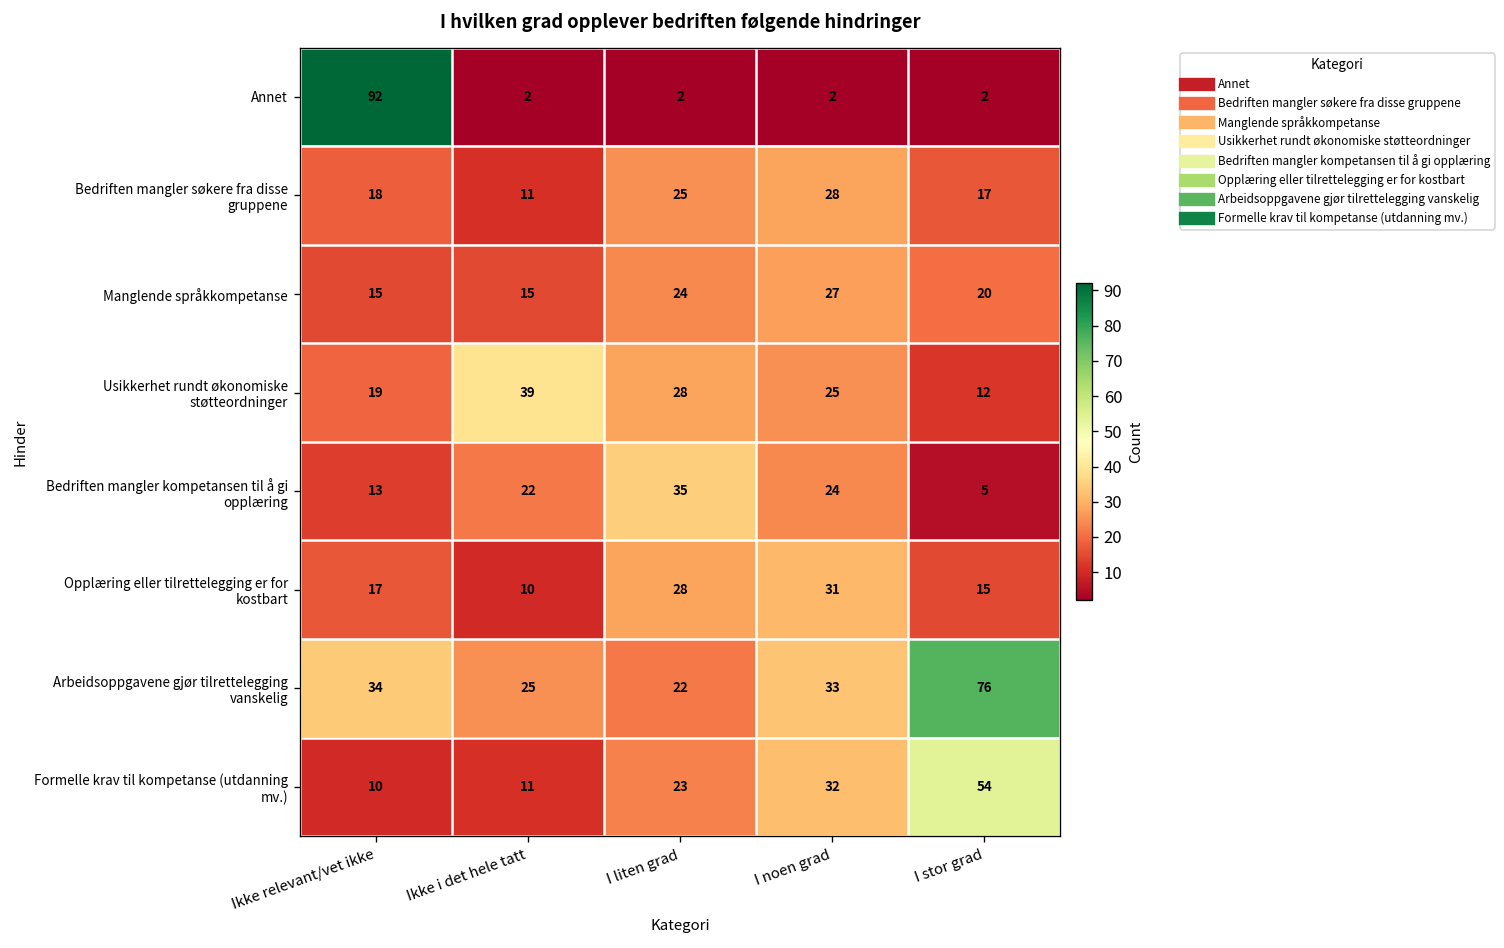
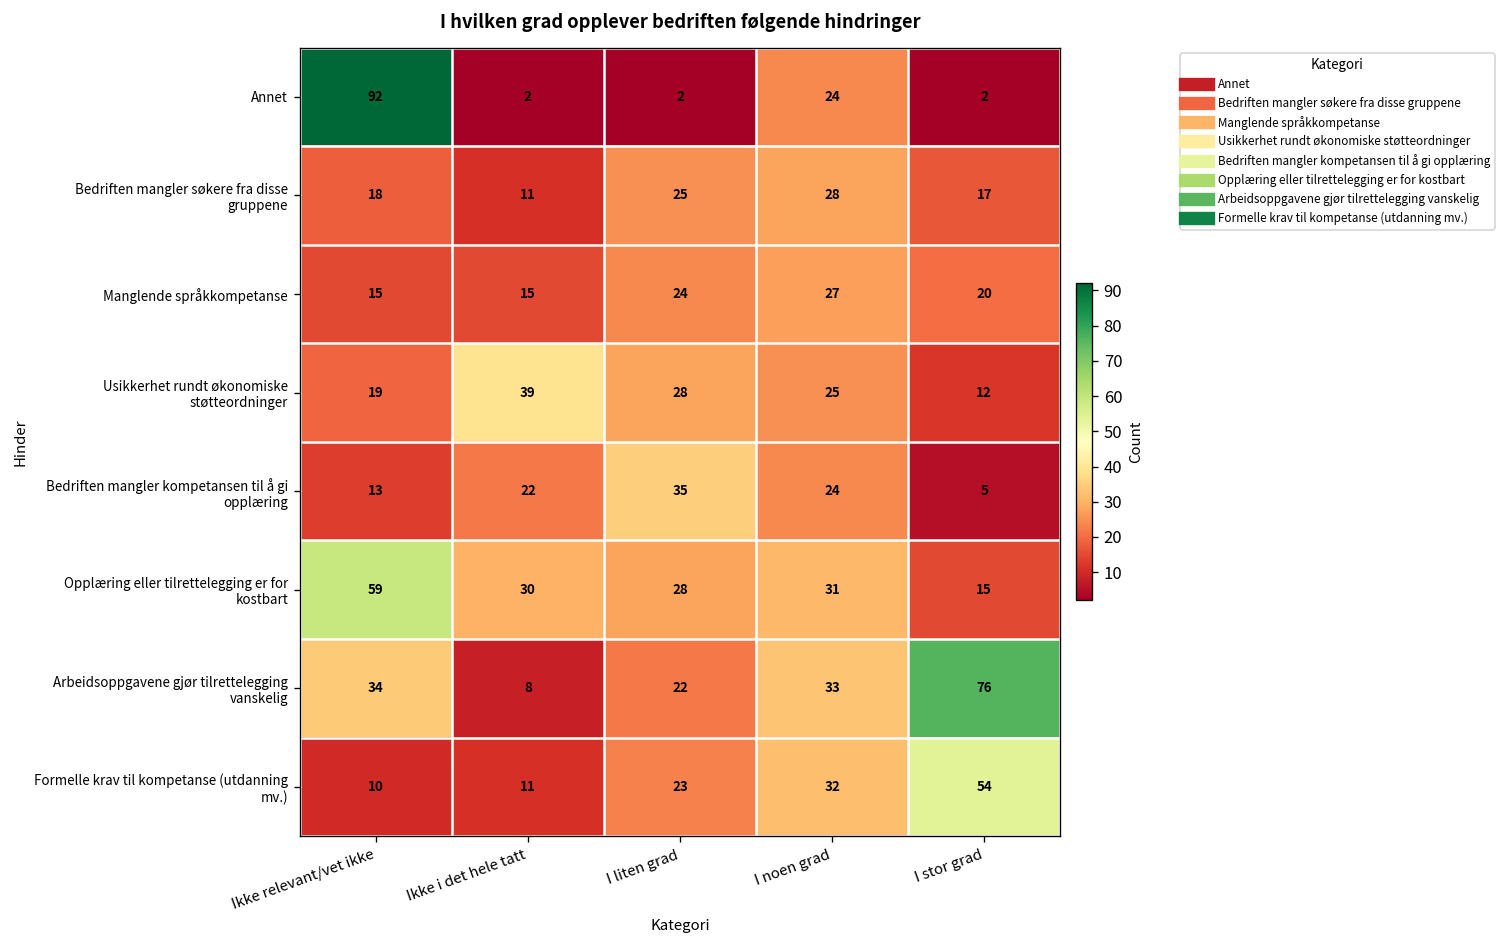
  {
    "Annet": {
      "Ikke relevant/vet ikke": 92,
      "Ikke i det hele tatt": 2,
      "I liten grad": 2,
-     "I noen grad": 2,
+     "I noen grad": 24,
      "I stor grad": 2
    },
    "Bedriften mangler søkere fra disse gruppene": {
      "Ikke relevant/vet ikke": 18,
      "Ikke i det hele tatt": 11,
      "I liten grad": 25,
      "I noen grad": 28,
      "I stor grad": 17
    },
    "Manglende språkkompetanse": {
      "Ikke relevant/vet ikke": 15,
      "Ikke i det hele tatt": 15,
      "I liten grad": 24,
      "I noen grad": 27,
      "I stor grad": 20
    },
    "Usikkerhet rundt økonomiske støtteordninger": {
      "Ikke relevant/vet ikke": 19,
      "Ikke i det hele tatt": 39,
      "I liten grad": 28,
      "I noen grad": 25,
      "I stor grad": 12
    },
    "Bedriften mangler kompetansen til å gi opplæring": {
      "Ikke relevant/vet ikke": 13,
      "Ikke i det hele tatt": 22,
      "I liten grad": 35,
      "I noen grad": 24,
      "I stor grad": 5
    },
    "Opplæring eller tilrettelegging er for kostbart": {
-     "Ikke relevant/vet ikke": 17,
-     "Ikke i det hele tatt": 10,
+     "Ikke relevant/vet ikke": 59,
+     "Ikke i det hele tatt": 30,
      "I liten grad": 28,
      "I noen grad": 31,
      "I stor grad": 15
    },
    "Arbeidsoppgavene gjør tilrettelegging vanskelig": {
      "Ikke relevant/vet ikke": 34,
-     "Ikke i det hele tatt": 25,
+     "Ikke i det hele tatt": 8,
      "I liten grad": 22,
      "I noen grad": 33,
      "I stor grad": 76
    },
    "Formelle krav til kompetanse (utdanning mv.)": {
      "Ikke relevant/vet ikke": 10,
      "Ikke i det hele tatt": 11,
      "I liten grad": 23,
      "I noen grad": 32,
      "I stor grad": 54
    }
  }
